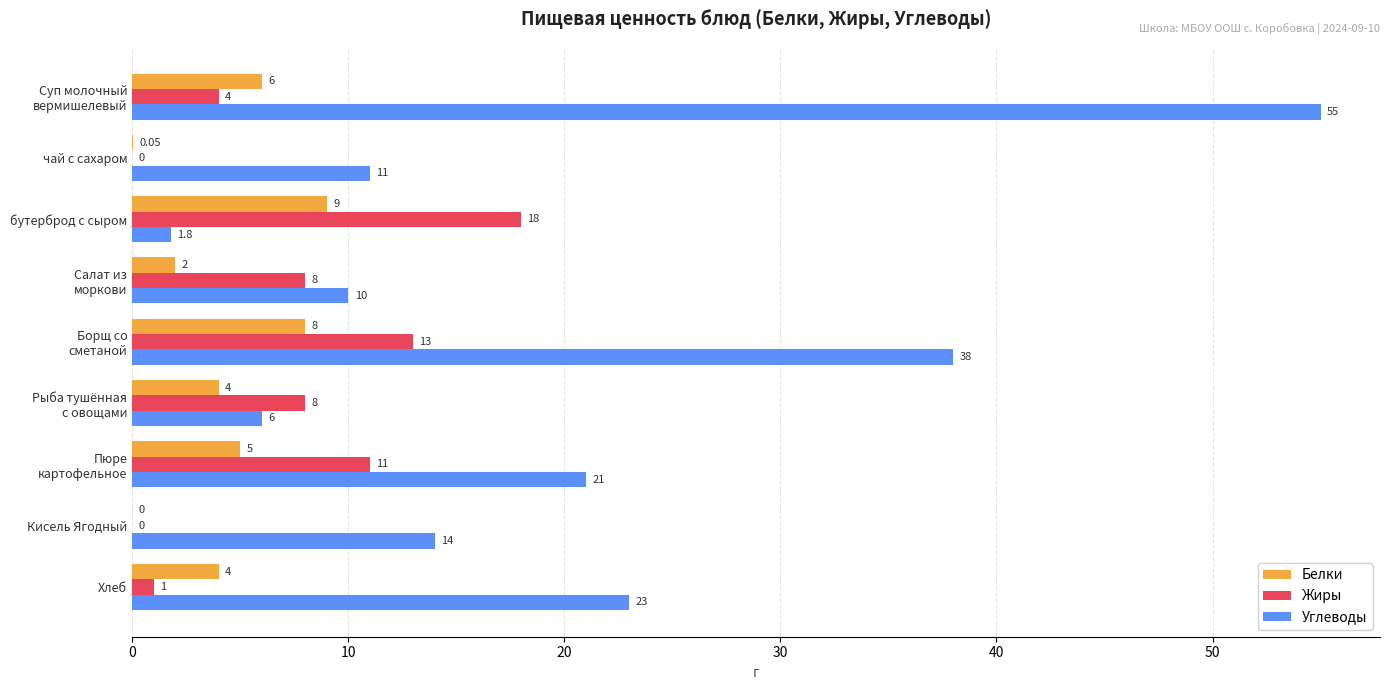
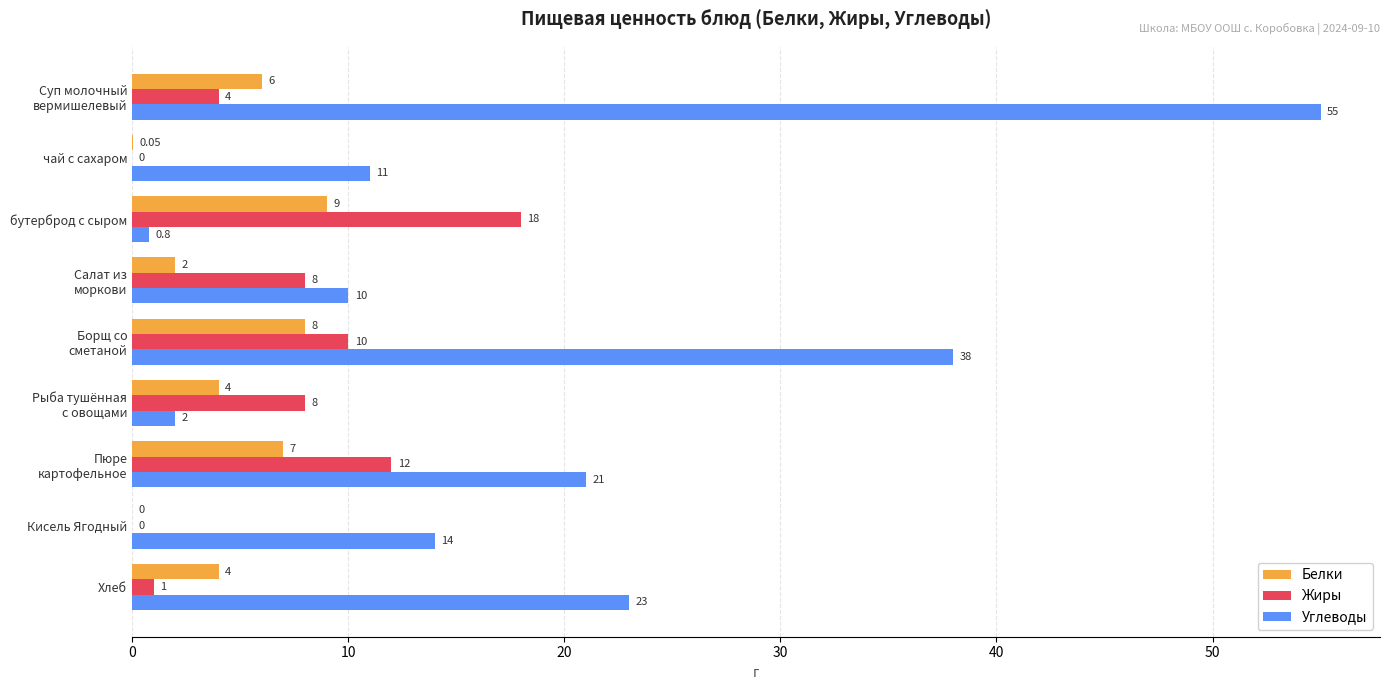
  {
    "Белки": {
      "Суп молочный вермишелевый": 6,
      "чай с сахаром": 0.05,
      "бутерброд с сыром": 9,
      "Салат из моркови": 2,
      "Борщ со сметаной": 8,
      "Рыба тушённая с овощами": 4,
-     "Пюре картофельное": 5,
+     "Пюре картофельное": 7,
      "Кисель Ягодный": 0,
      "Хлеб": 4
    },
    "Жиры": {
      "Суп молочный вермишелевый": 4,
      "чай с сахаром": 0,
      "бутерброд с сыром": 18,
      "Салат из моркови": 8,
-     "Борщ со сметаной": 13,
+     "Борщ со сметаной": 10,
      "Рыба тушённая с овощами": 8,
-     "Пюре картофельное": 11,
+     "Пюре картофельное": 12,
      "Кисель Ягодный": 0,
      "Хлеб": 1
    },
    "Углеводы": {
      "Суп молочный вермишелевый": 55,
      "чай с сахаром": 11,
-     "бутерброд с сыром": 1.8,
+     "бутерброд с сыром": 0.8,
      "Салат из моркови": 10,
      "Борщ со сметаной": 38,
-     "Рыба тушённая с овощами": 6,
+     "Рыба тушённая с овощами": 2,
      "Пюре картофельное": 21,
      "Кисель Ягодный": 14,
      "Хлеб": 23
    }
  }
